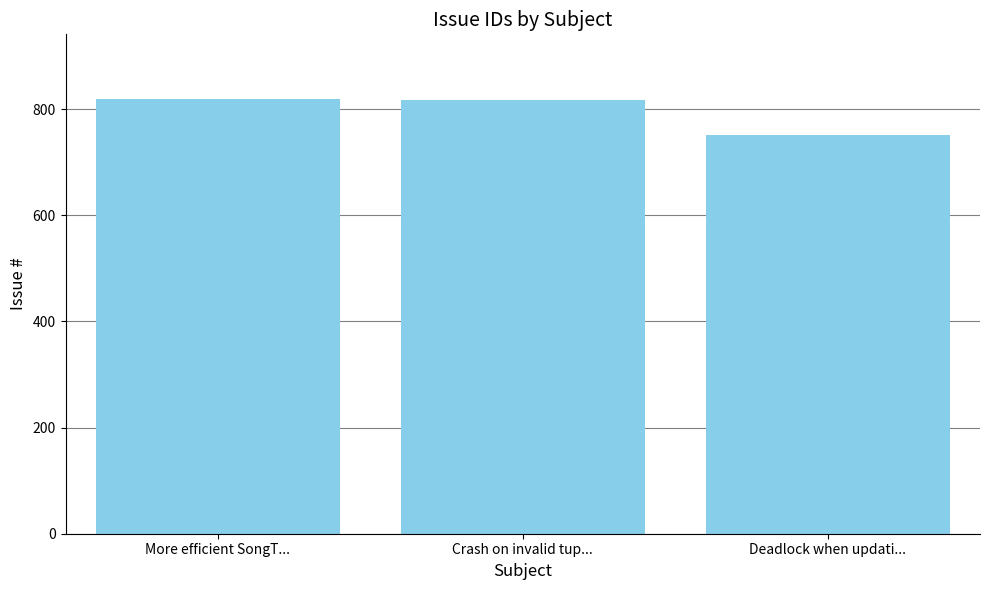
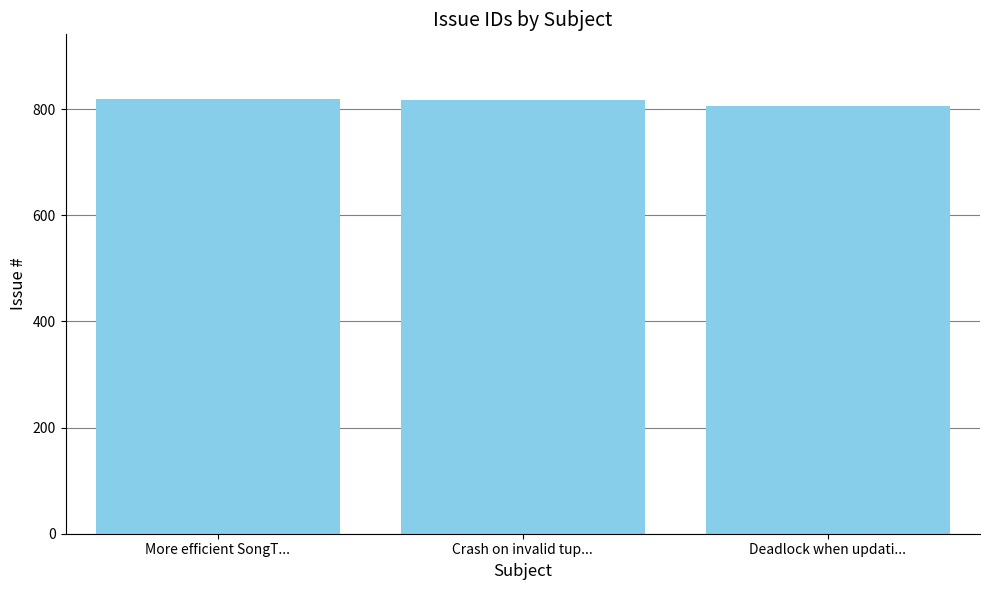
  {
    "More efficient SongT...": 820,
    "Crash on invalid tup...": 820,
-   "Deadlock when updati...": 750
+   "Deadlock when updati...": 810
  }
